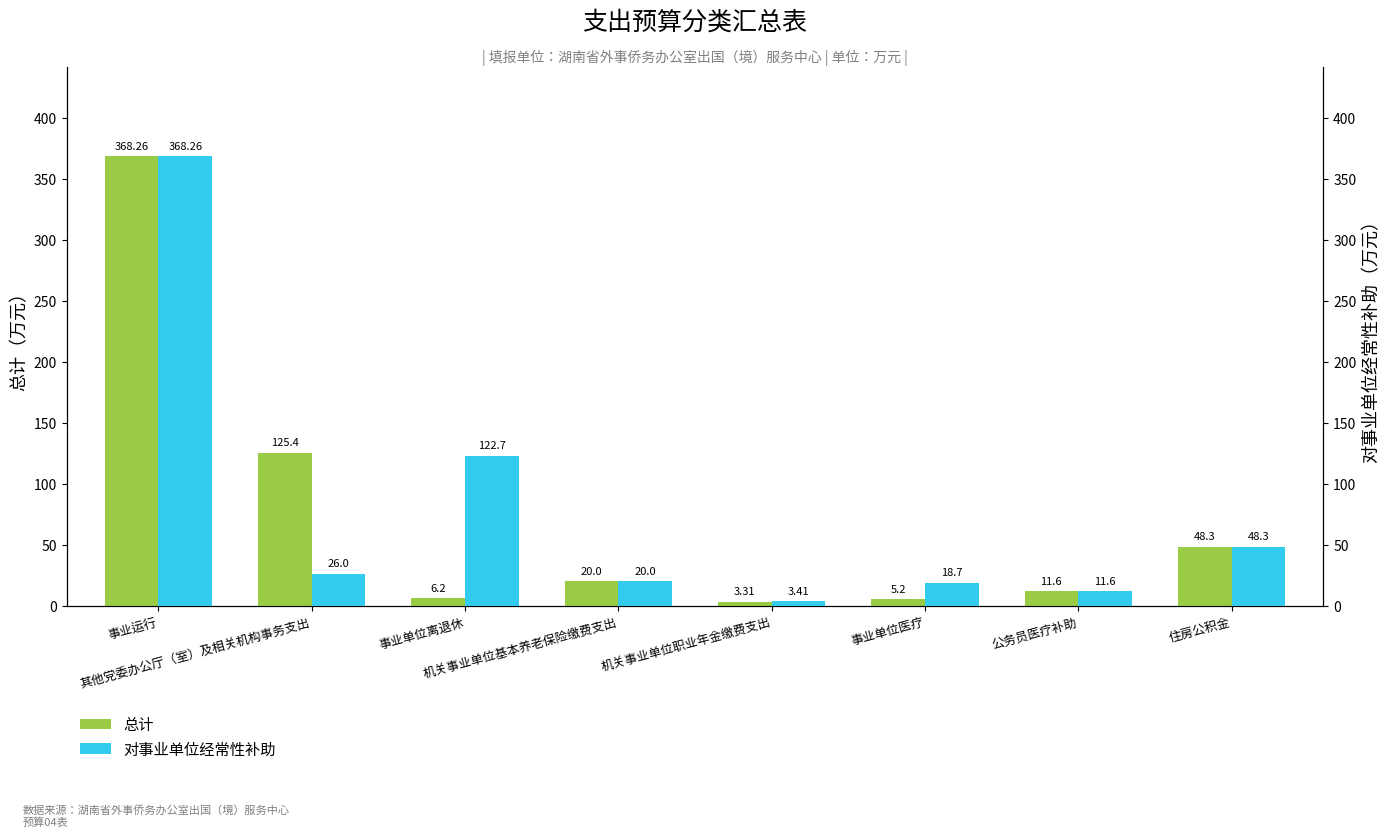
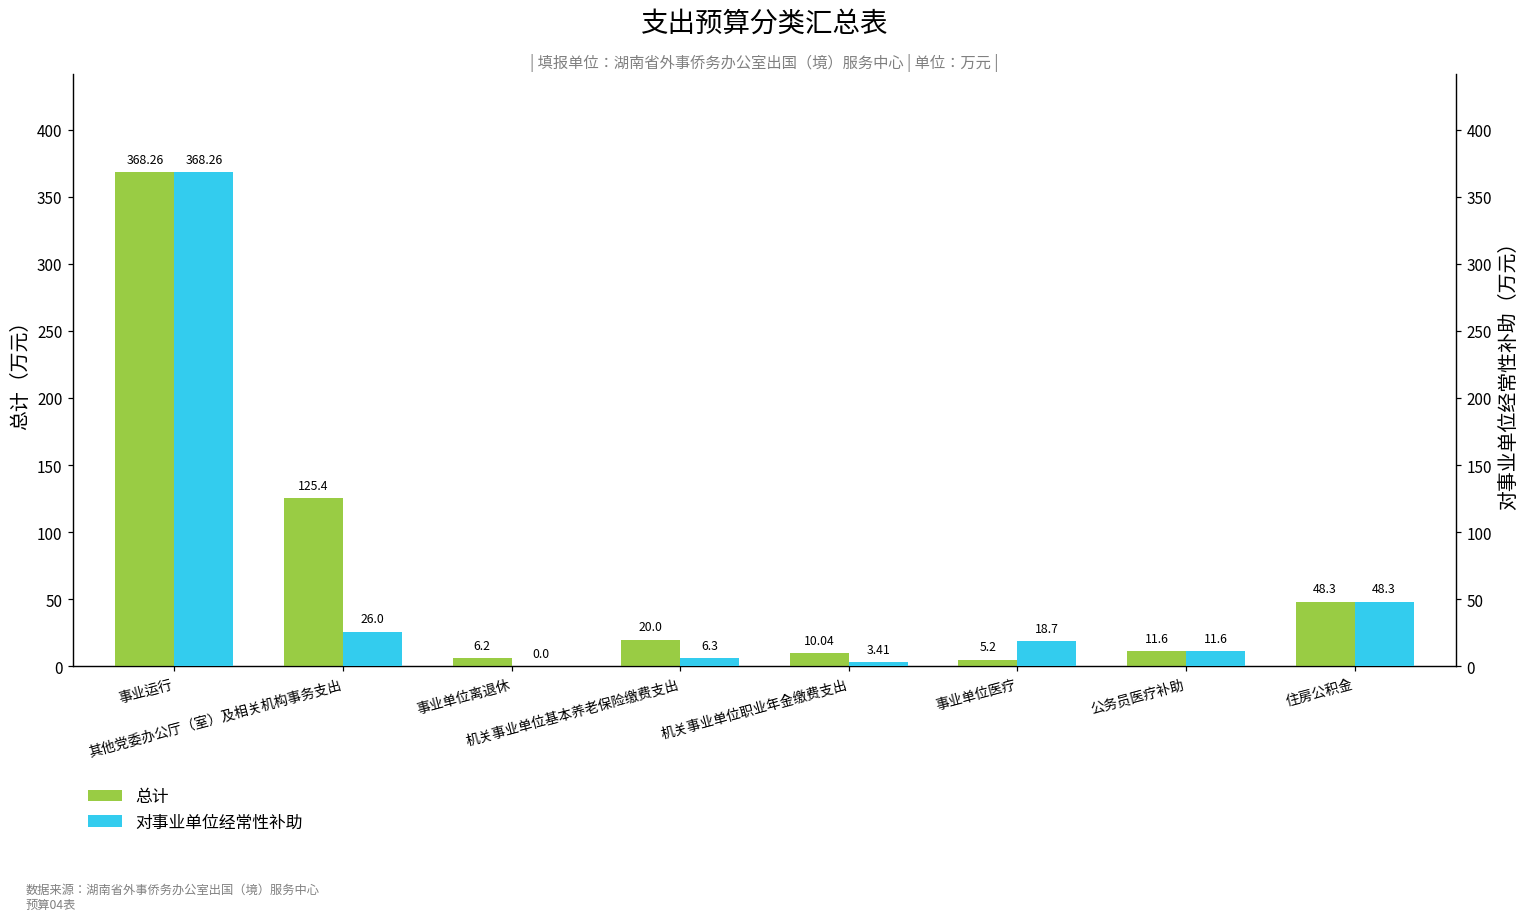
  {
    "总计": {
      "事业运行": 368.26,
      "其他党委办公厅（室）及相关机构事务支出": 125.4,
      "事业单位离退休": 6.2,
      "机关事业单位基本养老保险缴费支出": 20.0,
-     "机关事业单位职业年金缴费支出": 3.31,
+     "机关事业单位职业年金缴费支出": 10.04,
      "事业单位医疗": 5.2,
      "公务员医疗补助": 11.6,
      "住房公积金": 48.3
    },
    "对事业单位经常性补助": {
      "事业运行": 368.26,
      "其他党委办公厅（室）及相关机构事务支出": 26.0,
-     "事业单位离退休": 122.7,
-     "机关事业单位基本养老保险缴费支出": 20.0,
+     "事业单位离退休": 0.0,
+     "机关事业单位基本养老保险缴费支出": 6.3,
      "机关事业单位职业年金缴费支出": 3.41,
      "事业单位医疗": 18.7,
      "公务员医疗补助": 11.6,
      "住房公积金": 48.3
    }
  }
